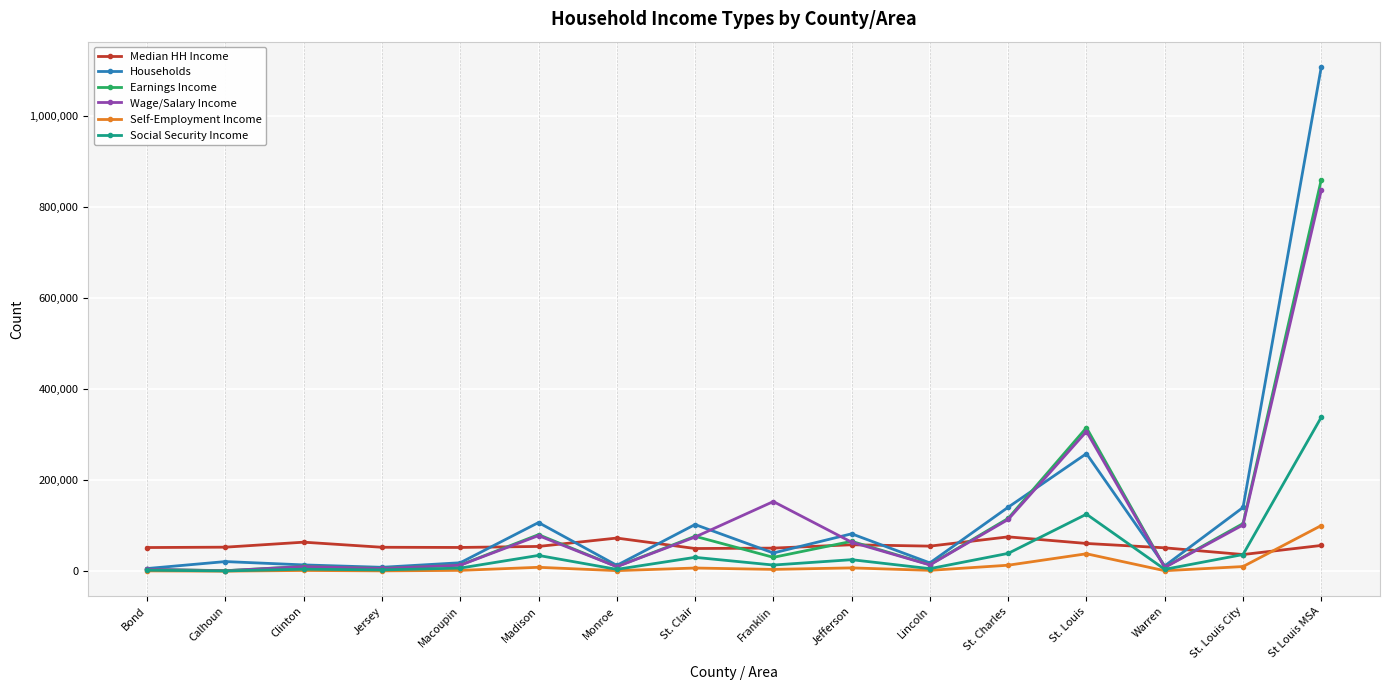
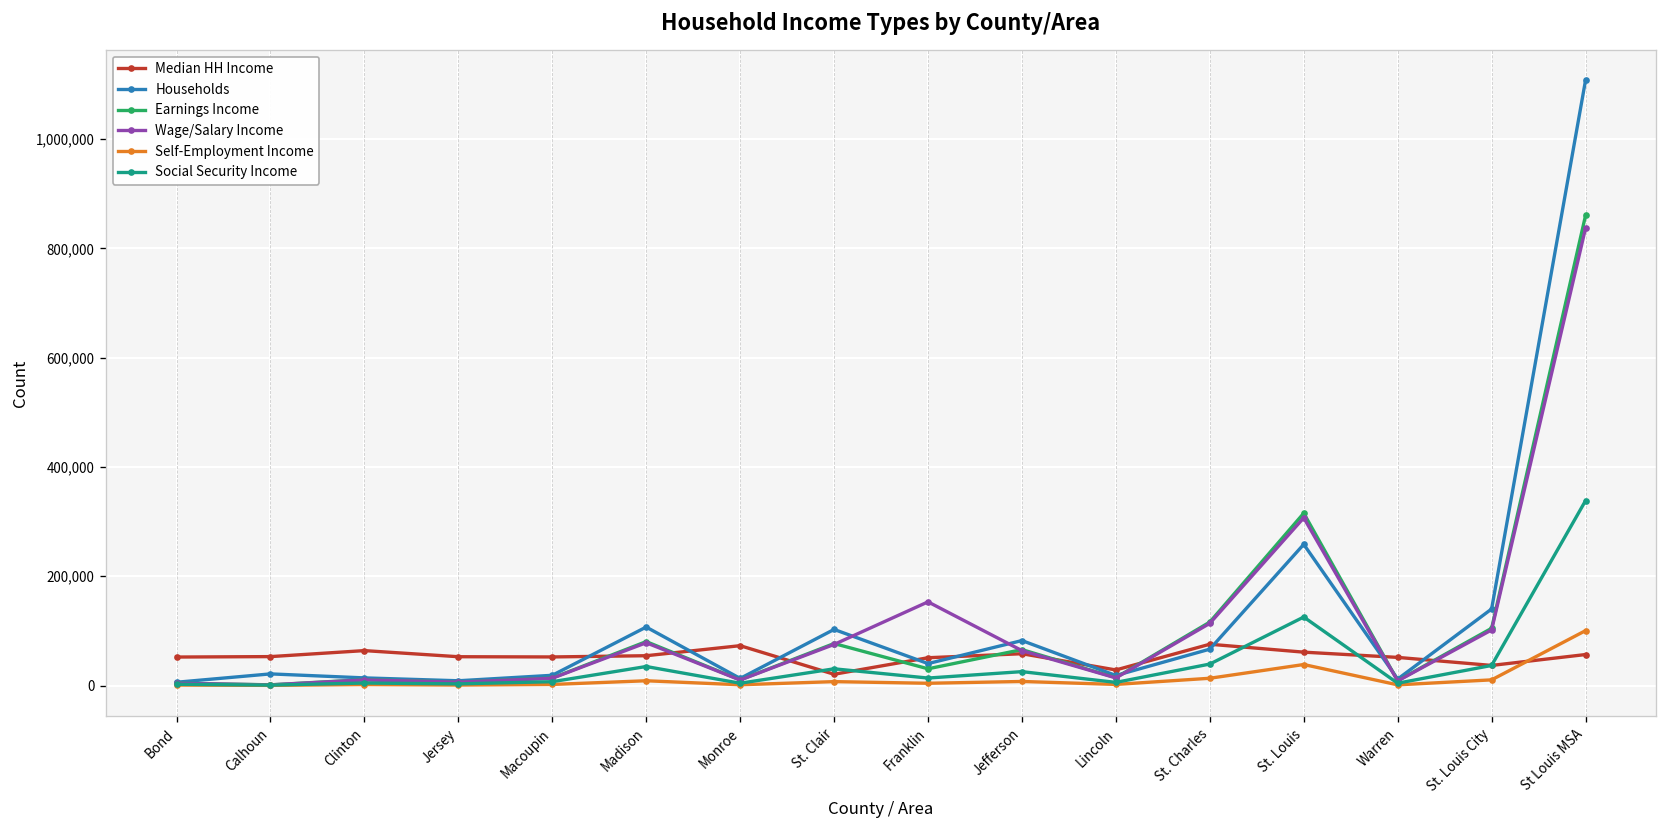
  {
    "Median HH Income": {
      "Bond": "50,000",
      "Calhoun": "50,000",
      "Clinton": "60,000",
      "Jersey": "50,000",
      "Macoupin": "50,000",
      "Madison": "50,000",
      "Monroe": "70,000",
-     "St. Clair": "50,000",
+     "St. Clair": "20,000",
      "Franklin": "50,000",
      "Jefferson": "60,000",
-     "Lincoln": "60,000",
+     "Lincoln": "30,000",
      "St. Charles": "80,000",
      "St. Louis": "60,000",
      "Warren": "50,000",
      "St Louis MSA": "60,000"
    },
    "Households": {
      "Calhoun": "20,000",
      "Madison": "110,000",
      "St. Clair": "100,000",
      "Franklin": "40,000",
      "Jefferson": "80,000",
-     "St. Charles": "140,000",
+     "St. Charles": "70,000",
      "St. Louis": "260,000",
      "St. Louis City": "140,000",
      "St Louis MSA": "1,110,000"
    },
    "Wage/Salary Income": {
      "Franklin": "150,000",
      "St. Louis": "310,000",
      "St Louis MSA": "840,000"
    },
    "Self-Employment Income": {
      "Madison": "10,000",
      "St. Clair": "10,000",
      "Franklin": "0",
      "Jefferson": "10,000",
      "St. Charles": "10,000",
      "St. Louis": "40,000",
      "St. Louis City": "10,000",
      "St Louis MSA": "100,000"
    }
  }
